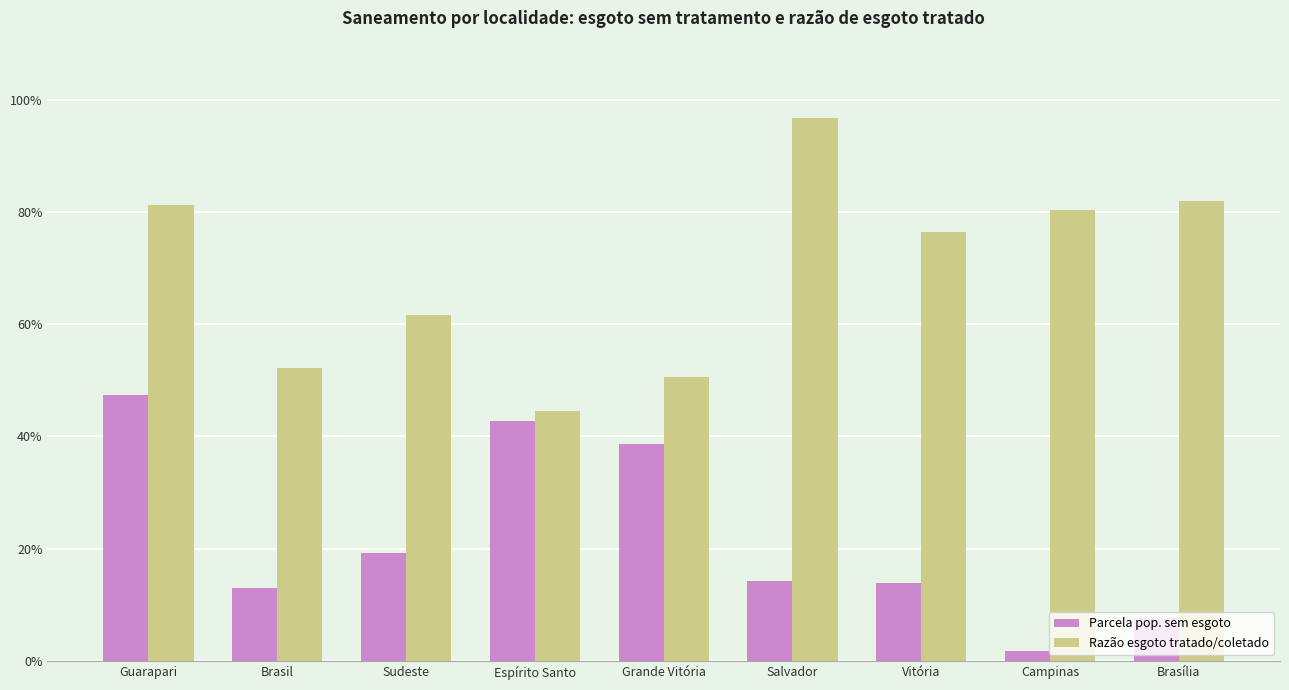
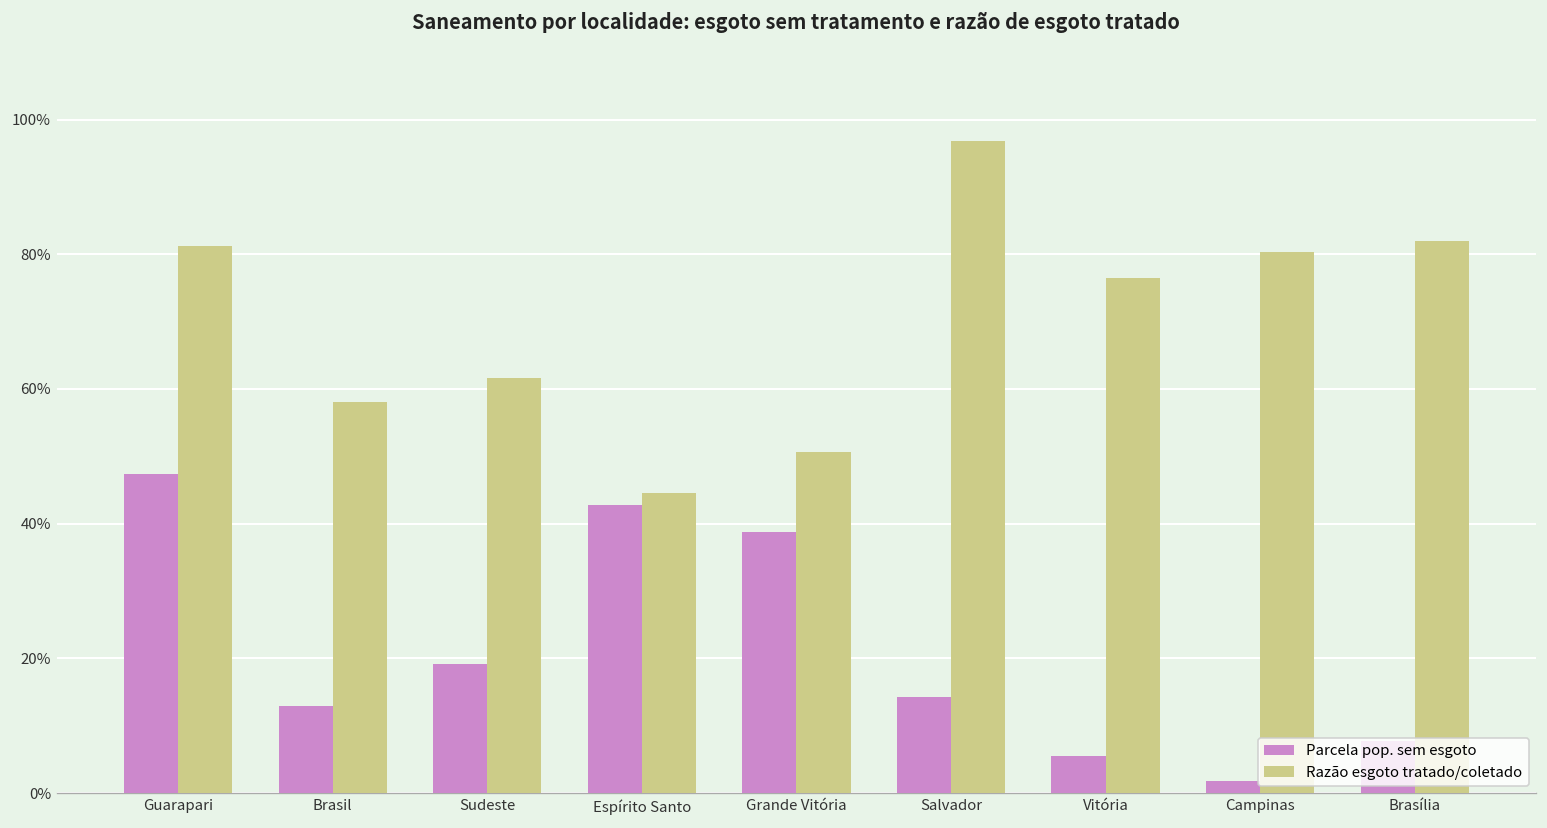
  {
    "Parcela pop. sem esgoto": {
      "Guarapari": "47%",
      "Brasil": "13%",
      "Sudeste": "19%",
      "Espírito Santo": "43%",
      "Grande Vitória": "39%",
      "Salvador": "14%",
-     "Vitória": "14%",
+     "Vitória": "6%",
      "Campinas": "2%"
    },
    "Razão esgoto tratado/coletado": {
      "Guarapari": "81%",
-     "Brasil": "52%",
+     "Brasil": "58%",
      "Sudeste": "62%",
      "Espírito Santo": "45%",
      "Grande Vitória": "51%",
      "Salvador": "97%",
      "Vitória": "77%",
      "Campinas": "80%",
      "Brasília": "82%"
    }
  }
